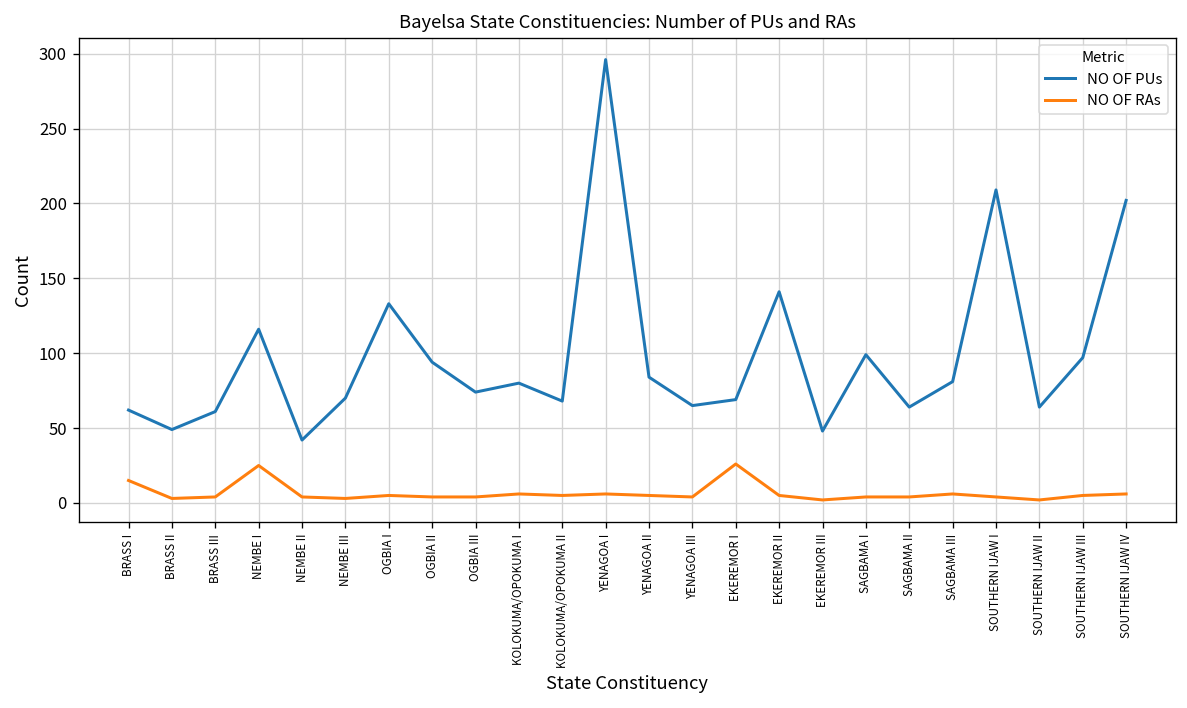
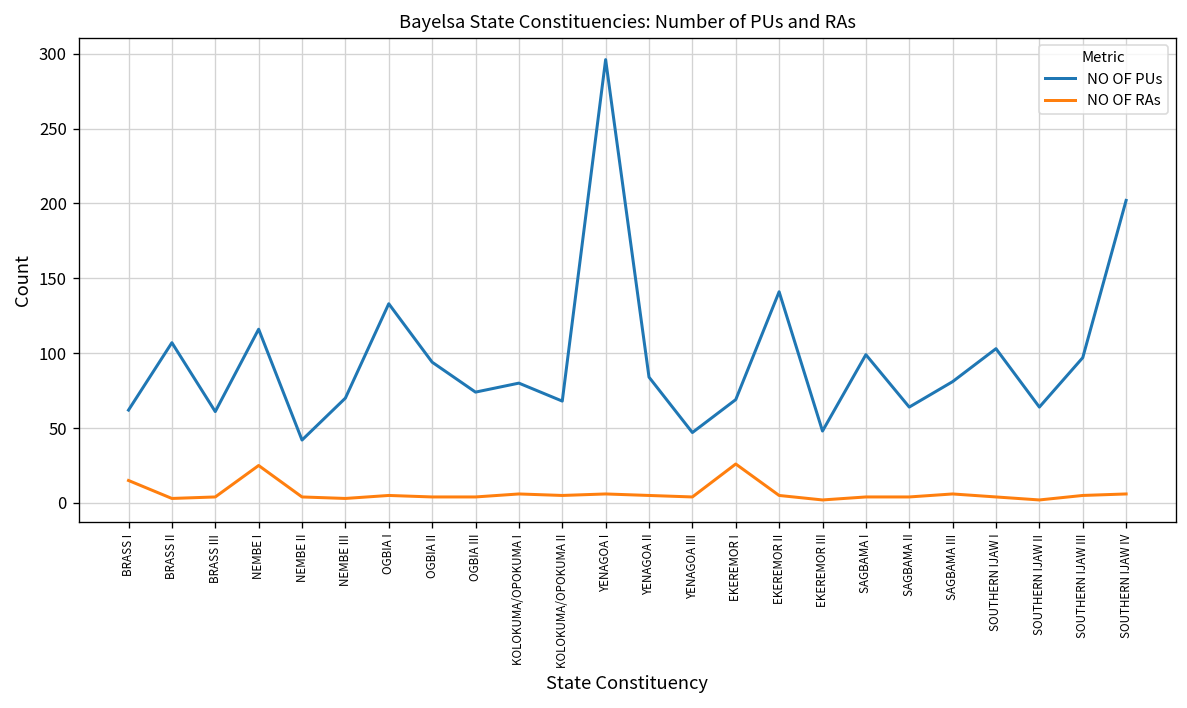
  {
    "NO OF PUs": {
      "BRASS I": 62,
-     "BRASS II": 49,
+     "BRASS II": 107,
      "BRASS III": 61,
      "NEMBE I": 116,
      "NEMBE II": 42,
      "NEMBE III": 70,
      "OGBIA I": 133,
      "OGBIA II": 94,
      "OGBIA III": 74,
      "KOLOKUMA/OPOKUMA I": 80,
      "KOLOKUMA/OPOKUMA II": 68,
      "YENAGOA I": 296,
      "YENAGOA II": 84,
-     "YENAGOA III": 65,
+     "YENAGOA III": 47,
      "EKEREMOR I": 69,
      "EKEREMOR II": 141,
      "EKEREMOR III": 48,
      "SAGBAMA I": 99,
      "SAGBAMA II": 64,
      "SAGBAMA III": 81,
-     "SOUTHERN IJAW I": 209,
+     "SOUTHERN IJAW I": 103,
      "SOUTHERN IJAW II": 64,
      "SOUTHERN IJAW III": 97,
      "SOUTHERN IJAW IV": 202
    },
    "NO OF RAs": {
      "BRASS I": 15,
      "BRASS II": 3,
      "BRASS III": 4,
      "NEMBE I": 25,
      "NEMBE II": 4,
      "NEMBE III": 3,
      "OGBIA I": 5,
      "OGBIA II": 4,
      "OGBIA III": 4,
      "KOLOKUMA/OPOKUMA I": 6,
      "KOLOKUMA/OPOKUMA II": 5,
      "YENAGOA I": 6,
      "YENAGOA II": 5,
      "YENAGOA III": 4,
      "EKEREMOR I": 26,
      "EKEREMOR II": 5,
      "EKEREMOR III": 2,
      "SAGBAMA I": 4,
      "SAGBAMA II": 4,
      "SAGBAMA III": 6,
      "SOUTHERN IJAW I": 4,
      "SOUTHERN IJAW II": 2,
      "SOUTHERN IJAW III": 5,
      "SOUTHERN IJAW IV": 6
    }
  }
